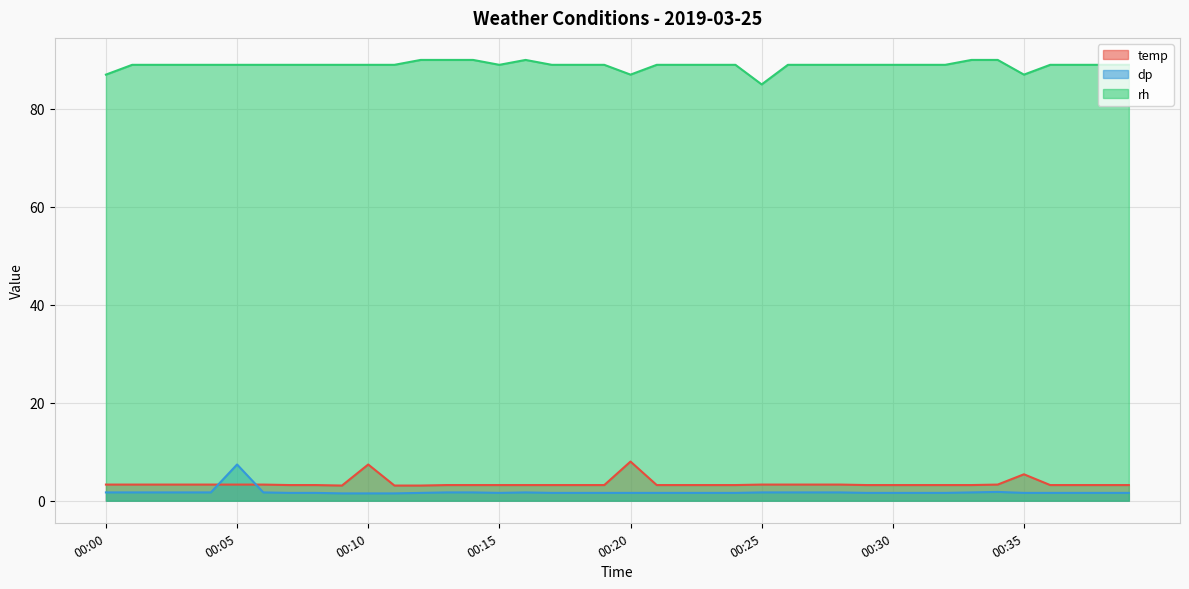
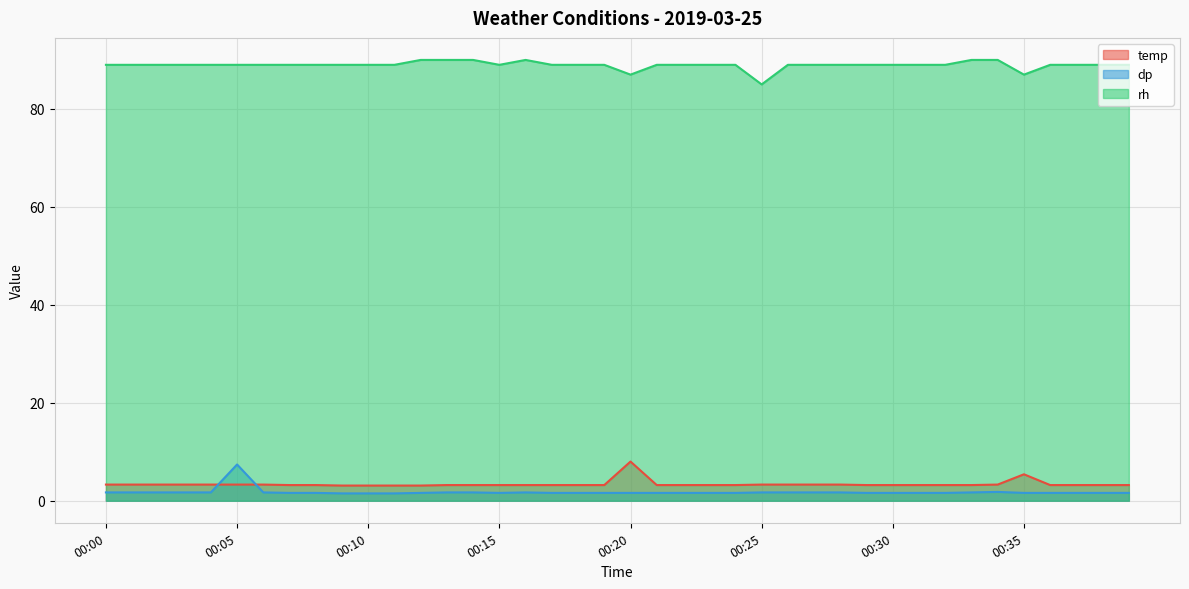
  {
    "temp": {
      "00:00": 3,
      "00:05": 3,
-     "00:10": 7,
+     "00:10": 3,
      "00:15": 3,
      "00:20": 8,
      "00:25": 3,
      "00:30": 3,
      "00:35": 5
    },
    "dp": {
      "00:00": 2,
      "00:05": 7,
      "00:10": 2,
      "00:15": 2,
      "00:20": 2,
      "00:25": 2,
      "00:30": 2,
      "00:35": 2
    },
    "rh": {
-     "00:00": 87,
+     "00:00": 89,
      "00:05": 89,
      "00:10": 89,
      "00:15": 89,
      "00:20": 87,
      "00:25": 85,
      "00:30": 89,
      "00:35": 87
    }
  }
